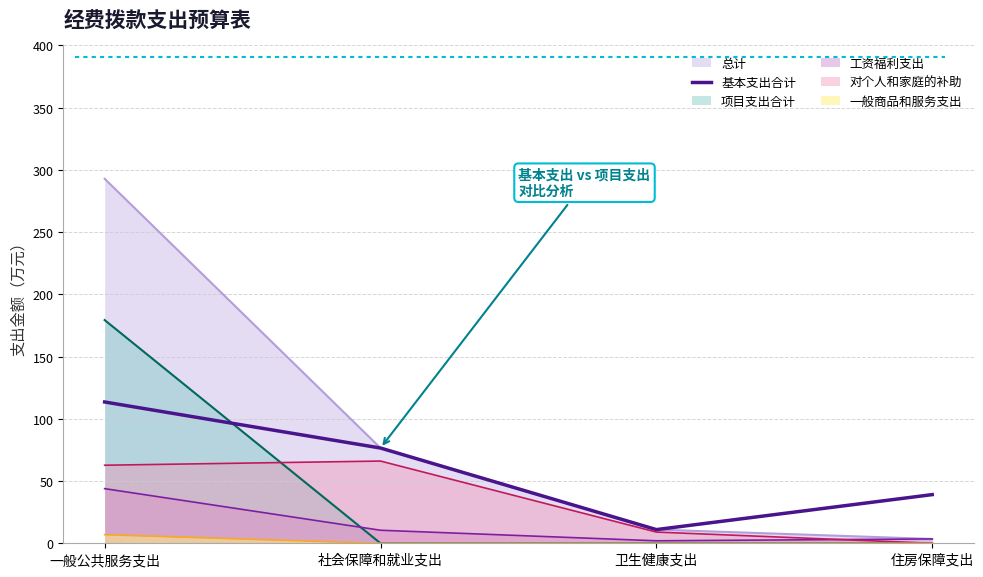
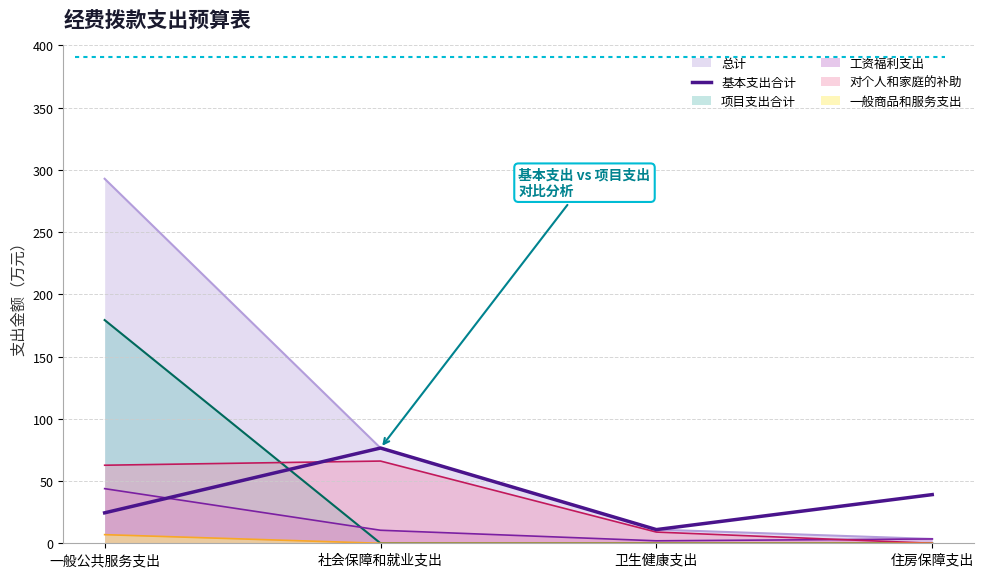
  {
    "基本支出合计": {
-     "一般公共服务支出": 114,
+     "一般公共服务支出": 24,
      "住房保障支出": 39
    },
    "一般商品和服务支出": {
      "一般公共服务支出": 7
    }
  }
